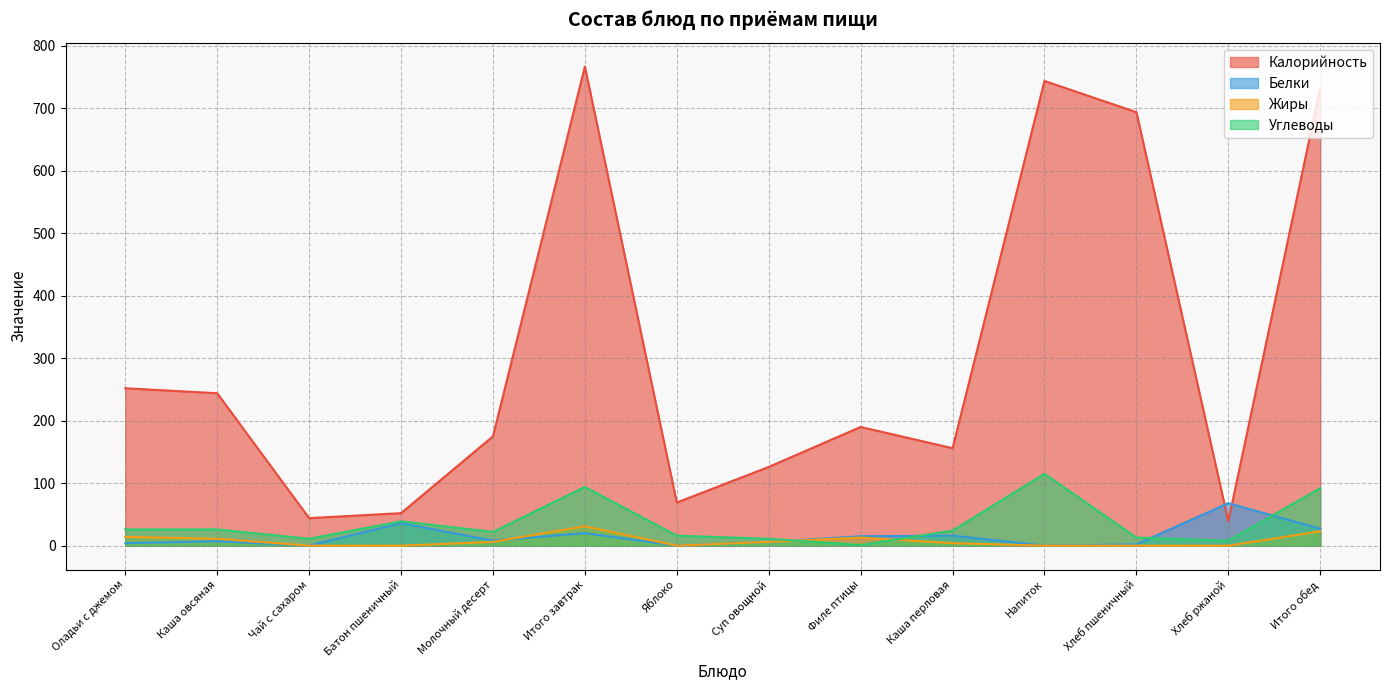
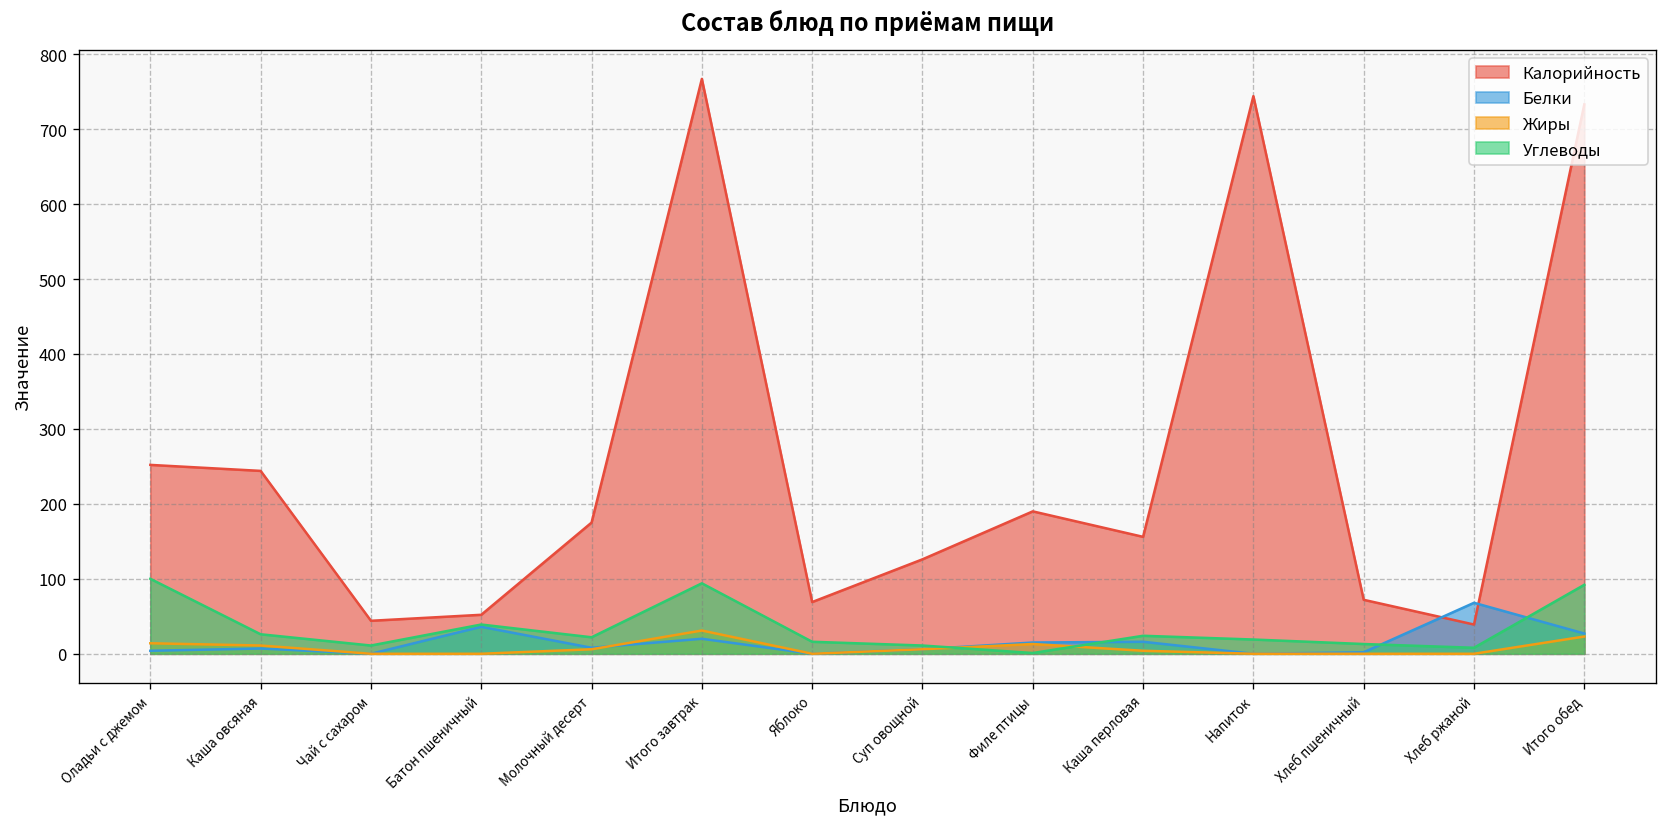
  {
    "Калорийность": {
      "Оладьи с джемом": 250,
      "Каша овсяная": 240,
      "Чай с сахаром": 40,
      "Батон пшеничный": 50,
      "Молочный десерт": 180,
      "Итого завтрак": 770,
      "Яблоко": 70,
      "Суп овощной": 130,
      "Филе птицы": 190,
      "Каша перловая": 160,
      "Напиток": 740,
-     "Хлеб пшеничный": 690,
+     "Хлеб пшеничный": 70,
      "Хлеб ржаной": 40
    },
    "Белки": {
      "Оладьи с джемом": 0,
      "Итого завтрак": 20,
      "Каша перловая": 20,
      "Хлеб ржаной": 70
    },
    "Жиры": {
      "Оладьи с джемом": 10,
      "Батон пшеничный": 0,
      "Итого завтрак": 30,
      "Каша перловая": 0,
      "Хлеб ржаной": 0
    },
    "Углеводы": {
-     "Оладьи с джемом": 30,
+     "Оладьи с джемом": 100,
      "Каша овсяная": 30,
      "Чай с сахаром": 10,
      "Молочный десерт": 20,
      "Итого завтрак": 90,
      "Яблоко": 20,
      "Суп овощной": 10,
      "Филе птицы": 0,
      "Каша перловая": 20,
-     "Напиток": 120,
+     "Напиток": 20,
      "Хлеб пшеничный": 10,
      "Хлеб ржаной": 10,
      "Итого обед": 90
    }
  }
